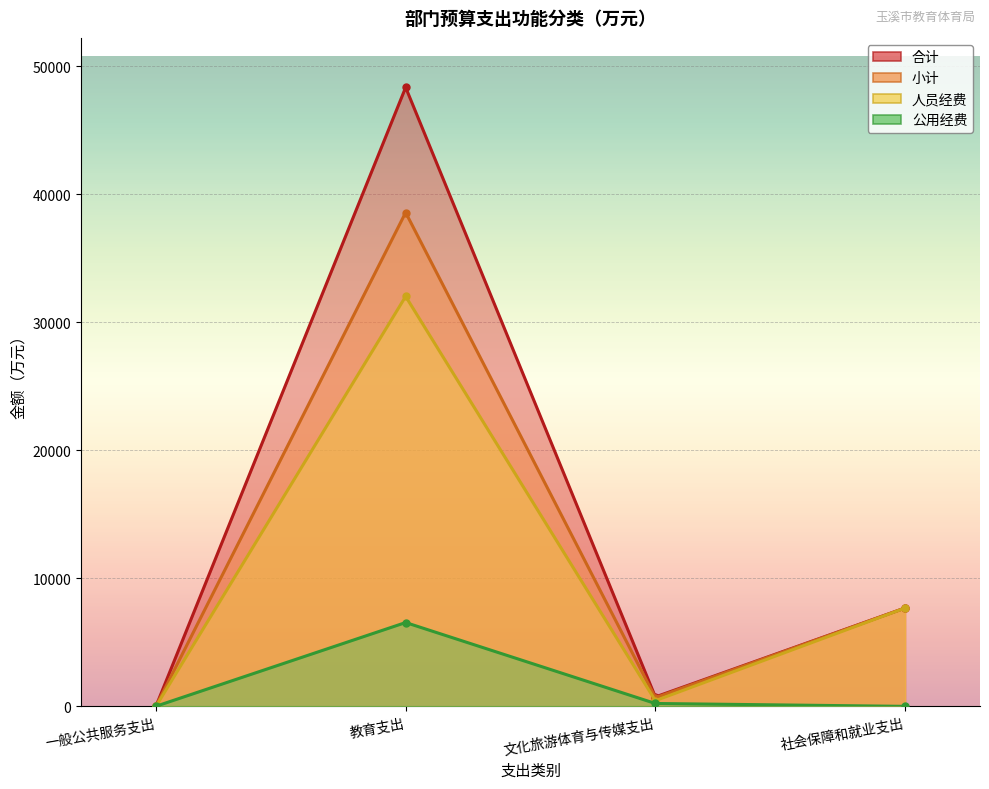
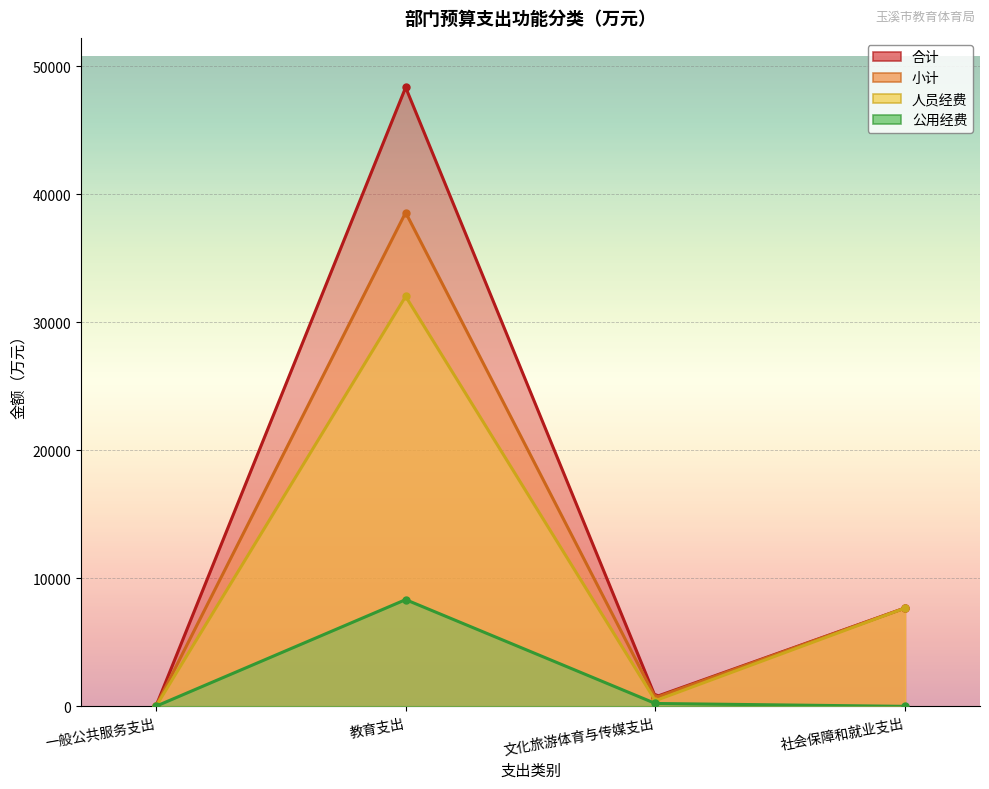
  {
    "公用经费": {
-     "教育支出": 6600,
+     "教育支出": 8300,
      "文化旅游体育与传媒支出": 200,
      "社会保障和就业支出": 0
    }
  }
